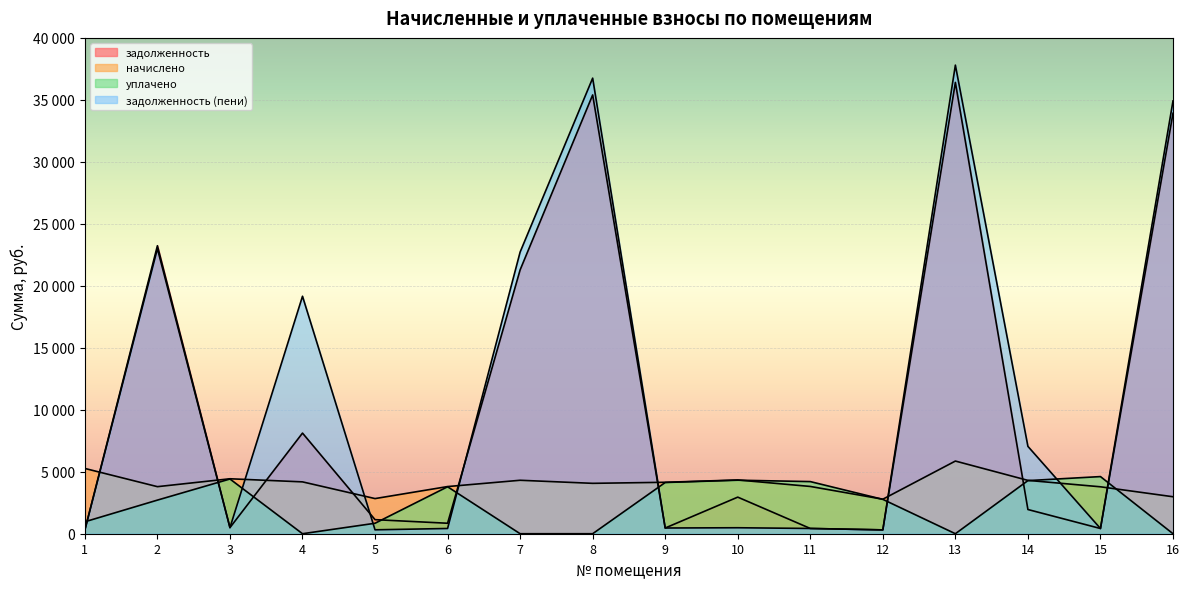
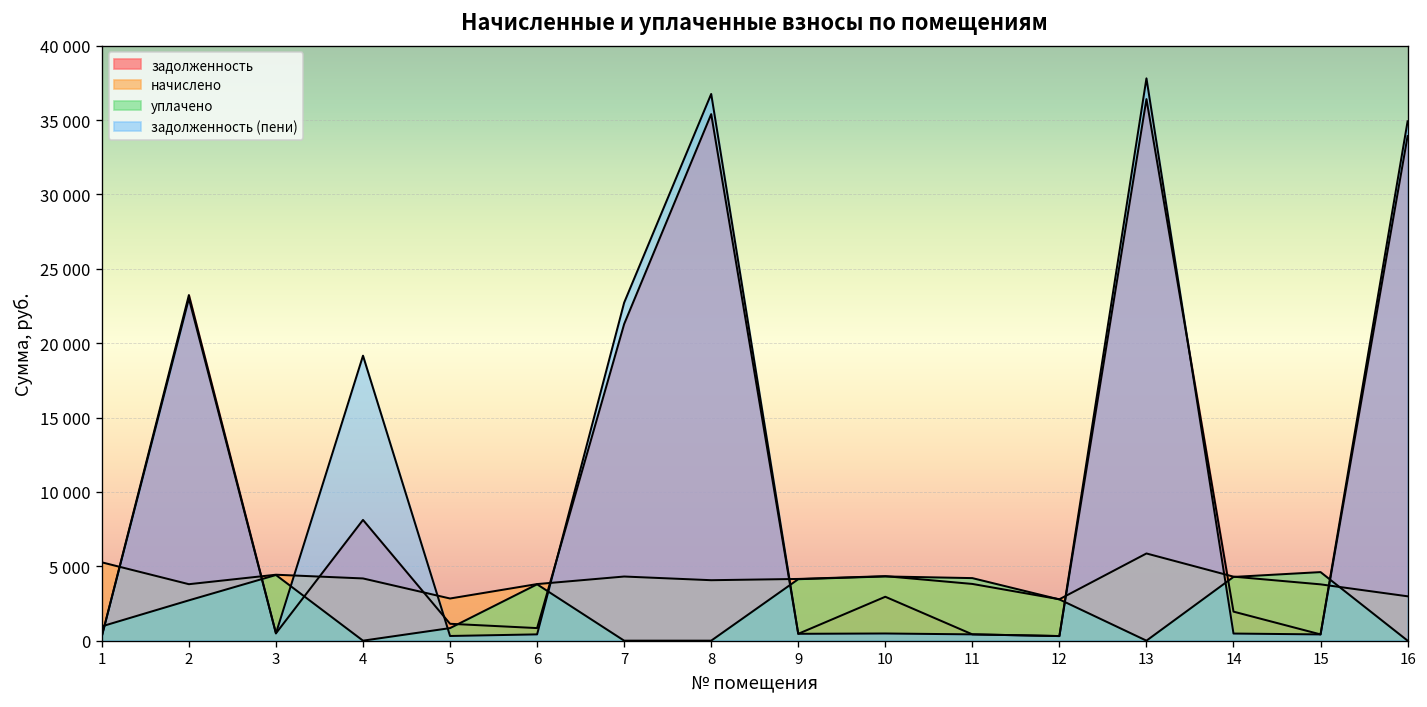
  {
    "задолженность": {
      "2": 23200,
      "4": 8100,
      "5": 1100,
      "6": 800,
      "7": 21300,
      "8": 35400,
      "10": 3000,
      "13": 36400,
      "14": 2000,
      "16": 33900
    },
    "начислено": {
      "1": 5300,
      "2": 3800,
      "4": 4200,
      "5": 2800,
      "7": 4300,
      "8": 4100,
      "11": 3800,
      "13": 5900,
      "15": 3800,
      "16": 3000
    },
    "уплачено": {
      "1": 1000,
      "2": 2700,
      "4": 0,
      "5": 800,
      "7": 0,
      "8": 0,
      "11": 4200,
      "13": 0,
      "15": 4600,
      "16": 0
    },
    "задолженность (пени)": {
      "2": 23000,
      "4": 19200,
      "5": 300,
      "6": 400,
      "7": 22700,
      "8": 36800,
      "10": 500,
      "13": 37800,
-     "14": 7000,
+     "14": 500,
      "16": 34900
    }
  }
